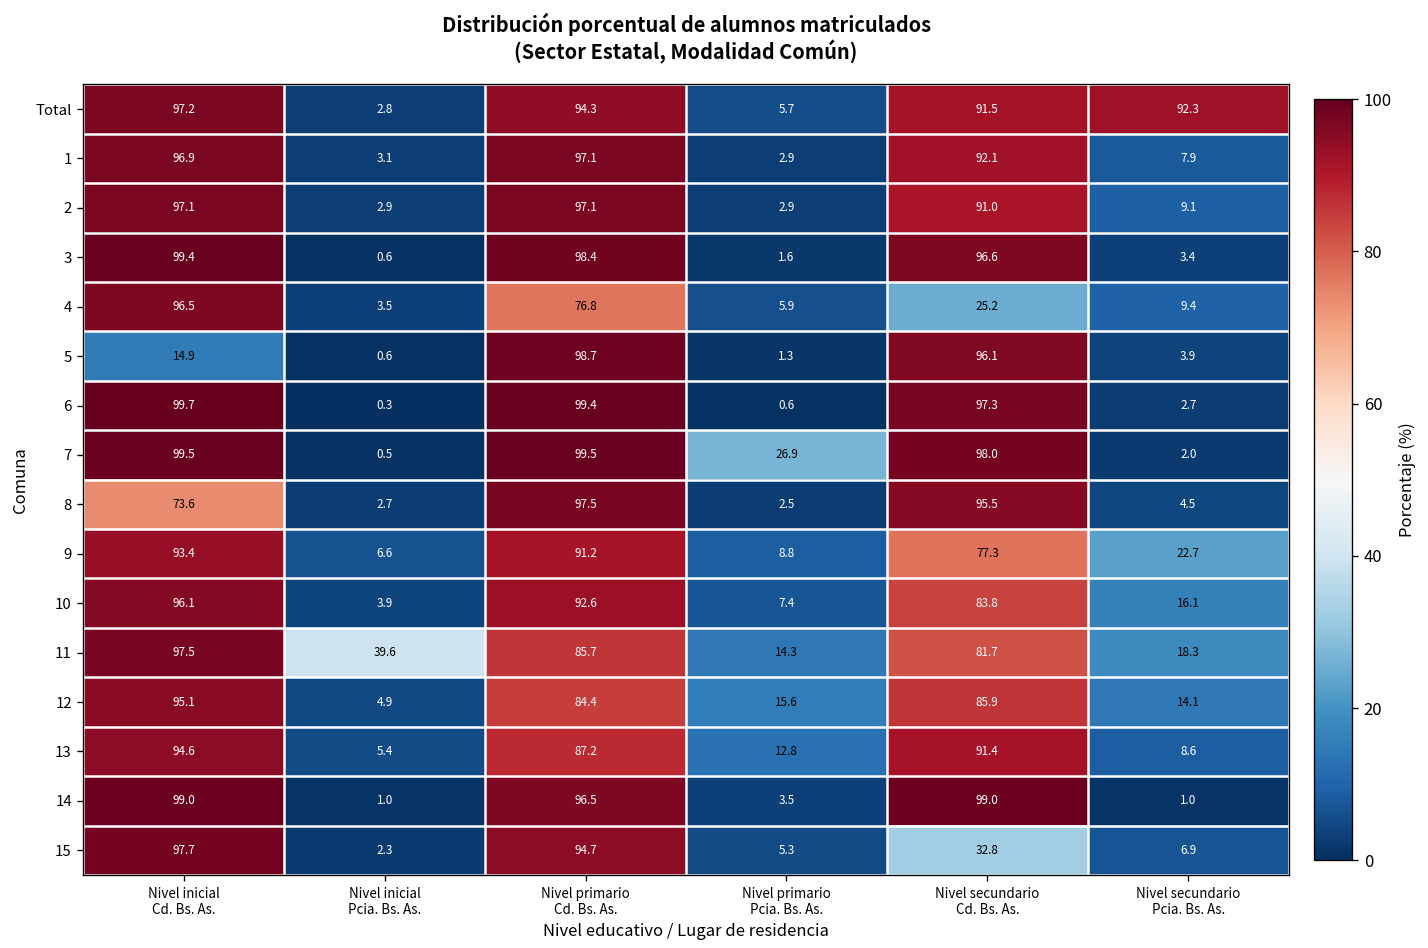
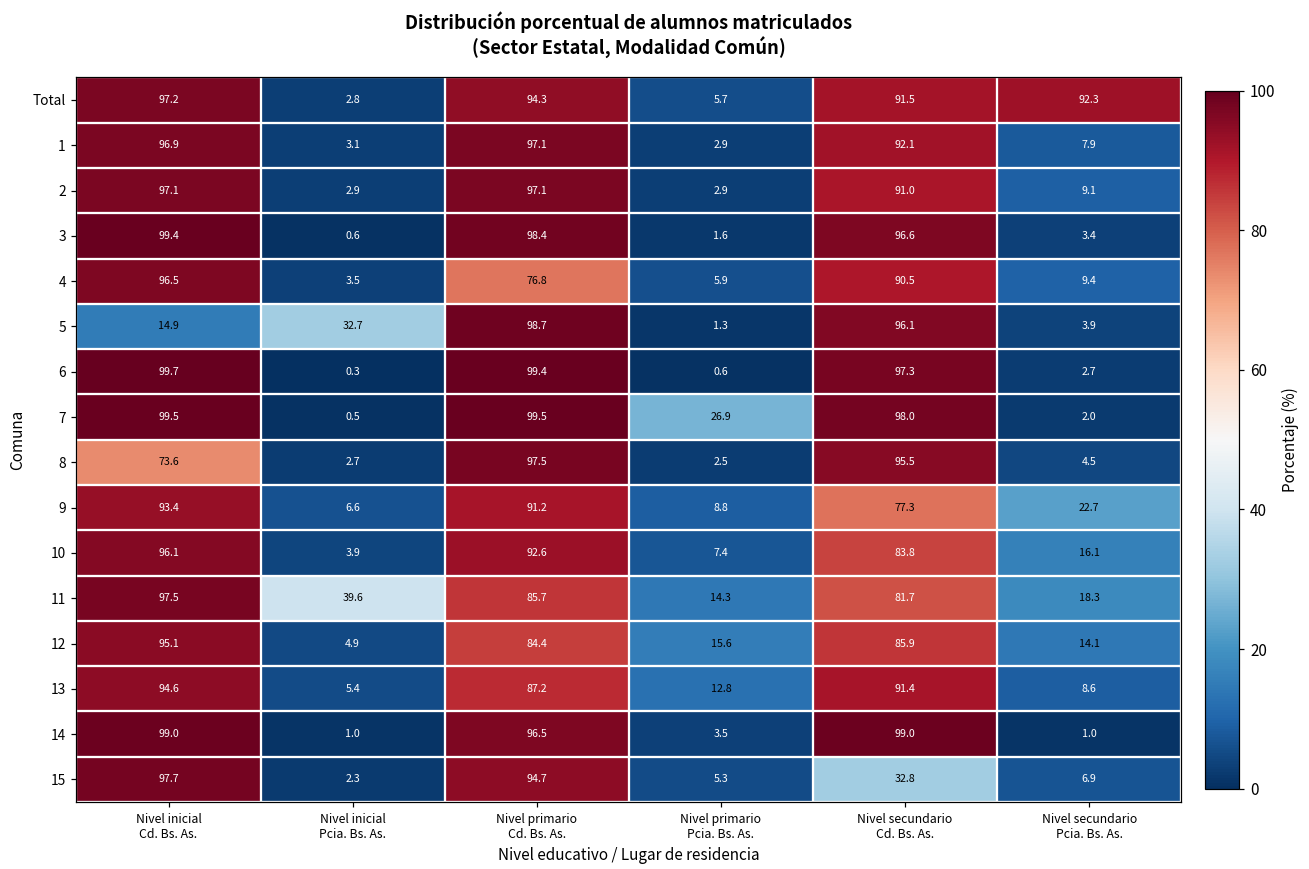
  {
    "Total": {
      "Nivel inicial Cd. Bs. As.": 97.2,
      "Nivel inicial Pcia. Bs. As.": 2.8,
      "Nivel primario Cd. Bs. As.": 94.3,
      "Nivel primario Pcia. Bs. As.": 5.7,
      "Nivel secundario Cd. Bs. As.": 91.5,
      "Nivel secundario Pcia. Bs. As.": 92.3
    },
    "1": {
      "Nivel inicial Cd. Bs. As.": 96.9,
      "Nivel inicial Pcia. Bs. As.": 3.1,
      "Nivel primario Cd. Bs. As.": 97.1,
      "Nivel primario Pcia. Bs. As.": 2.9,
      "Nivel secundario Cd. Bs. As.": 92.1,
      "Nivel secundario Pcia. Bs. As.": 7.9
    },
    "2": {
      "Nivel inicial Cd. Bs. As.": 97.1,
      "Nivel inicial Pcia. Bs. As.": 2.9,
      "Nivel primario Cd. Bs. As.": 97.1,
      "Nivel primario Pcia. Bs. As.": 2.9,
      "Nivel secundario Cd. Bs. As.": 91.0,
      "Nivel secundario Pcia. Bs. As.": 9.1
    },
    "3": {
      "Nivel inicial Cd. Bs. As.": 99.4,
      "Nivel inicial Pcia. Bs. As.": 0.6,
      "Nivel primario Cd. Bs. As.": 98.4,
      "Nivel primario Pcia. Bs. As.": 1.6,
      "Nivel secundario Cd. Bs. As.": 96.6,
      "Nivel secundario Pcia. Bs. As.": 3.4
    },
    "4": {
      "Nivel inicial Cd. Bs. As.": 96.5,
      "Nivel inicial Pcia. Bs. As.": 3.5,
      "Nivel primario Cd. Bs. As.": 76.8,
      "Nivel primario Pcia. Bs. As.": 5.9,
-     "Nivel secundario Cd. Bs. As.": 25.2,
+     "Nivel secundario Cd. Bs. As.": 90.5,
      "Nivel secundario Pcia. Bs. As.": 9.4
    },
    "5": {
      "Nivel inicial Cd. Bs. As.": 14.9,
-     "Nivel inicial Pcia. Bs. As.": 0.6,
+     "Nivel inicial Pcia. Bs. As.": 32.7,
      "Nivel primario Cd. Bs. As.": 98.7,
      "Nivel primario Pcia. Bs. As.": 1.3,
      "Nivel secundario Cd. Bs. As.": 96.1,
      "Nivel secundario Pcia. Bs. As.": 3.9
    },
    "6": {
      "Nivel inicial Cd. Bs. As.": 99.7,
      "Nivel inicial Pcia. Bs. As.": 0.3,
      "Nivel primario Cd. Bs. As.": 99.4,
      "Nivel primario Pcia. Bs. As.": 0.6,
      "Nivel secundario Cd. Bs. As.": 97.3,
      "Nivel secundario Pcia. Bs. As.": 2.7
    },
    "7": {
      "Nivel inicial Cd. Bs. As.": 99.5,
      "Nivel inicial Pcia. Bs. As.": 0.5,
      "Nivel primario Cd. Bs. As.": 99.5,
      "Nivel primario Pcia. Bs. As.": 26.9,
      "Nivel secundario Cd. Bs. As.": 98.0,
      "Nivel secundario Pcia. Bs. As.": 2.0
    },
    "8": {
      "Nivel inicial Cd. Bs. As.": 73.6,
      "Nivel inicial Pcia. Bs. As.": 2.7,
      "Nivel primario Cd. Bs. As.": 97.5,
      "Nivel primario Pcia. Bs. As.": 2.5,
      "Nivel secundario Cd. Bs. As.": 95.5,
      "Nivel secundario Pcia. Bs. As.": 4.5
    },
    "9": {
      "Nivel inicial Cd. Bs. As.": 93.4,
      "Nivel inicial Pcia. Bs. As.": 6.6,
      "Nivel primario Cd. Bs. As.": 91.2,
      "Nivel primario Pcia. Bs. As.": 8.8,
      "Nivel secundario Cd. Bs. As.": 77.3,
      "Nivel secundario Pcia. Bs. As.": 22.7
    },
    "10": {
      "Nivel inicial Cd. Bs. As.": 96.1,
      "Nivel inicial Pcia. Bs. As.": 3.9,
      "Nivel primario Cd. Bs. As.": 92.6,
      "Nivel primario Pcia. Bs. As.": 7.4,
      "Nivel secundario Cd. Bs. As.": 83.8,
      "Nivel secundario Pcia. Bs. As.": 16.1
    },
    "11": {
      "Nivel inicial Cd. Bs. As.": 97.5,
      "Nivel inicial Pcia. Bs. As.": 39.6,
      "Nivel primario Cd. Bs. As.": 85.7,
      "Nivel primario Pcia. Bs. As.": 14.3,
      "Nivel secundario Cd. Bs. As.": 81.7,
      "Nivel secundario Pcia. Bs. As.": 18.3
    },
    "12": {
      "Nivel inicial Cd. Bs. As.": 95.1,
      "Nivel inicial Pcia. Bs. As.": 4.9,
      "Nivel primario Cd. Bs. As.": 84.4,
      "Nivel primario Pcia. Bs. As.": 15.6,
      "Nivel secundario Cd. Bs. As.": 85.9,
      "Nivel secundario Pcia. Bs. As.": 14.1
    },
    "13": {
      "Nivel inicial Cd. Bs. As.": 94.6,
      "Nivel inicial Pcia. Bs. As.": 5.4,
      "Nivel primario Cd. Bs. As.": 87.2,
      "Nivel primario Pcia. Bs. As.": 12.8,
      "Nivel secundario Cd. Bs. As.": 91.4,
      "Nivel secundario Pcia. Bs. As.": 8.6
    },
    "14": {
      "Nivel inicial Cd. Bs. As.": 99.0,
      "Nivel inicial Pcia. Bs. As.": 1.0,
      "Nivel primario Cd. Bs. As.": 96.5,
      "Nivel primario Pcia. Bs. As.": 3.5,
      "Nivel secundario Cd. Bs. As.": 99.0,
      "Nivel secundario Pcia. Bs. As.": 1.0
    },
    "15": {
      "Nivel inicial Cd. Bs. As.": 97.7,
      "Nivel inicial Pcia. Bs. As.": 2.3,
      "Nivel primario Cd. Bs. As.": 94.7,
      "Nivel primario Pcia. Bs. As.": 5.3,
      "Nivel secundario Cd. Bs. As.": 32.8,
      "Nivel secundario Pcia. Bs. As.": 6.9
    }
  }
